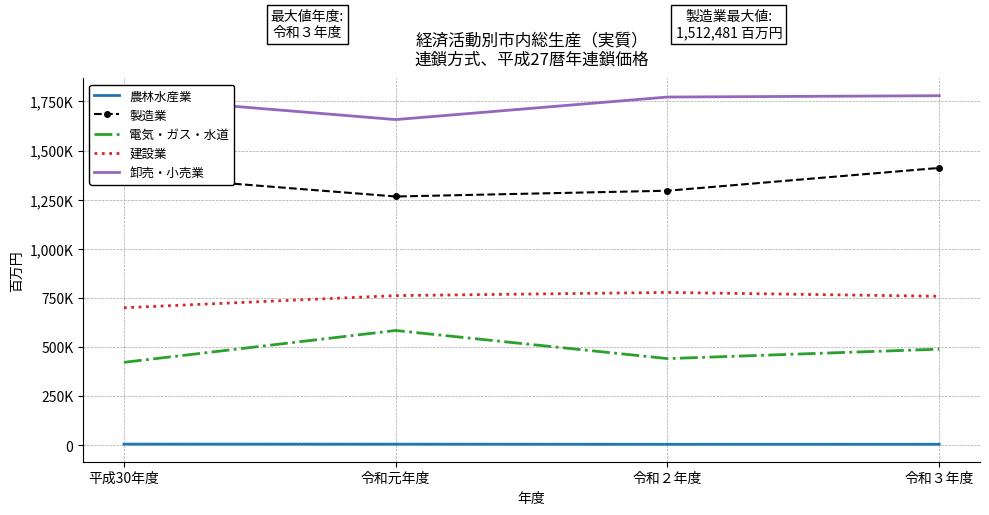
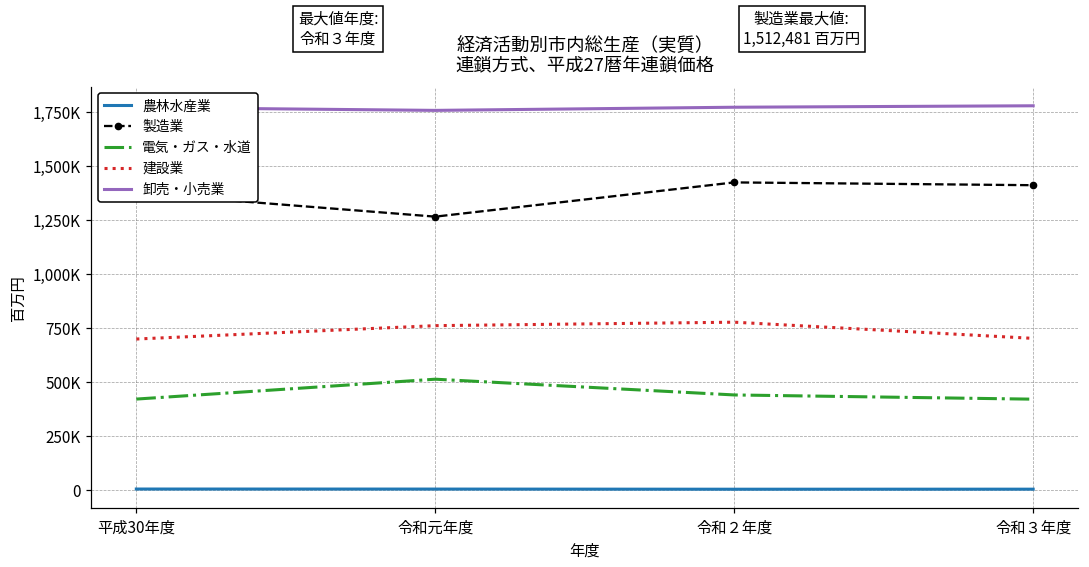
  {
    "農林水産業": {
      "平成30年度": "10,000",
      "令和元年度": "10,000",
      "令和２年度": "10,000",
      "令和３年度": "10,000"
    },
    "製造業": {
      "令和元年度": "1,270,000",
-     "令和２年度": "1,300,000",
+     "令和２年度": "1,420,000",
      "令和３年度": "1,410,000"
    },
    "電気・ガス・水道": {
      "平成30年度": "420,000",
-     "令和元年度": "580,000",
+     "令和元年度": "510,000",
      "令和２年度": "440,000",
-     "令和３年度": "490,000"
+     "令和３年度": "420,000"
    },
    "建設業": {
      "平成30年度": "700,000",
      "令和元年度": "760,000",
      "令和２年度": "780,000",
-     "令和３年度": "760,000"
+     "令和３年度": "700,000"
    },
    "卸売・小売業": {
-     "令和元年度": "1,660,000",
+     "令和元年度": "1,760,000",
      "令和２年度": "1,770,000",
      "令和３年度": "1,780,000"
    }
  }
